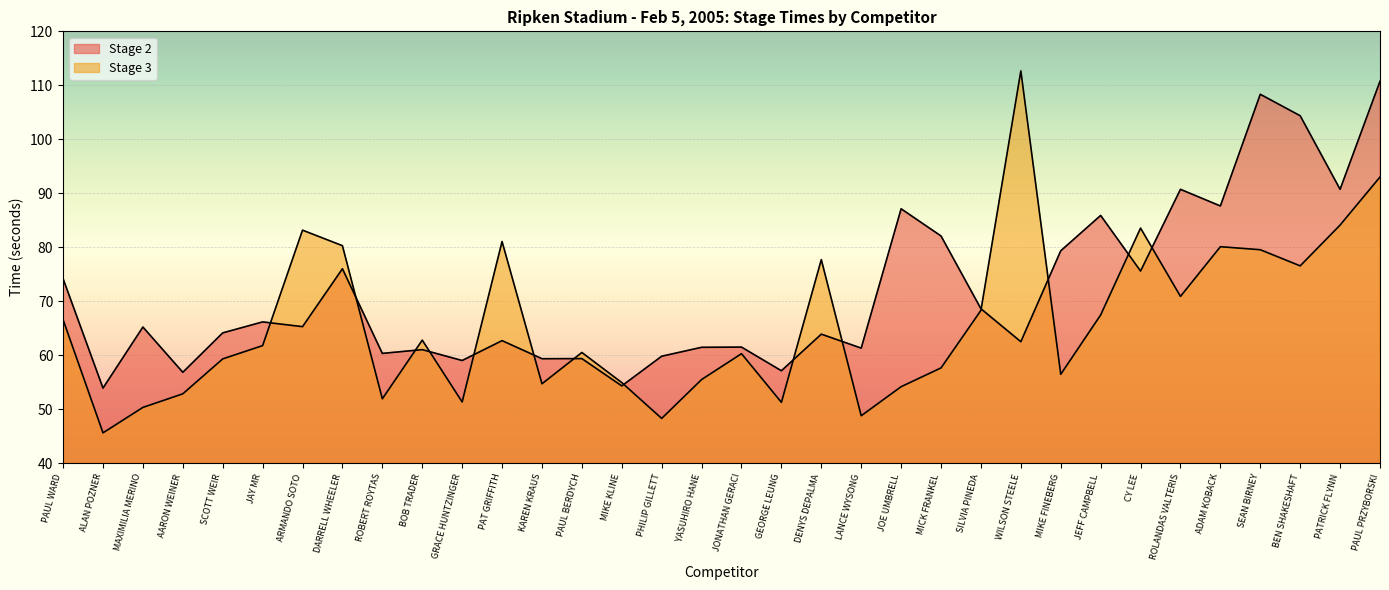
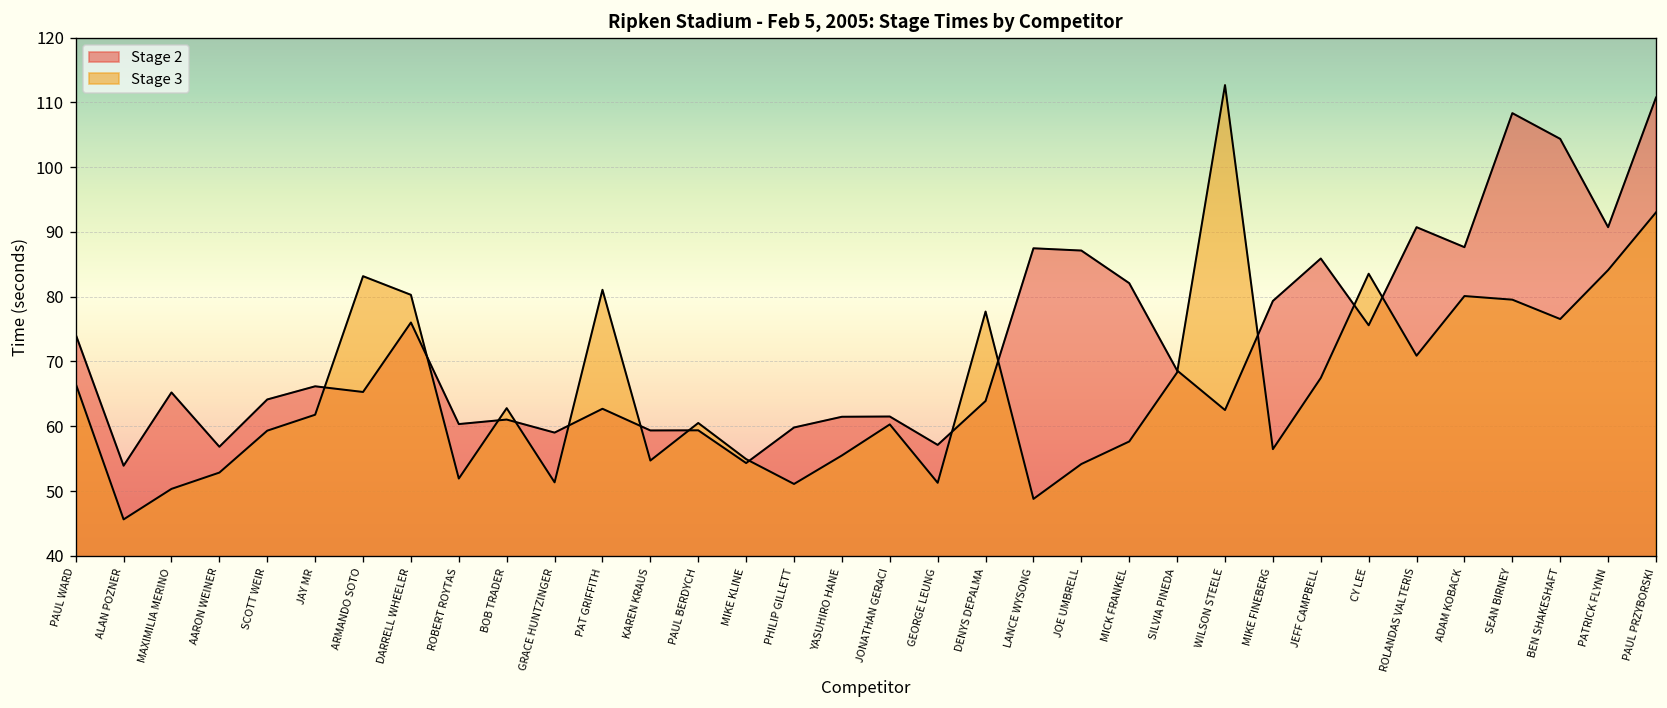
  {
    "Stage 2": {
      "PAUL WARD": 74,
      "ALAN POZNER": 54,
      "MAXIMILIA MERINO": 65,
      "AARON WEINER": 57,
      "SCOTT WEIR": 64,
      "JAY MR": 66,
      "ARMANDO SOTO": 65,
      "DARRELL WHEELER": 76,
      "ROBERT ROYTAS": 60,
      "BOB TRADER": 61,
      "GRACE HUNTZINGER": 59,
      "PAT GRIFFITH": 63,
      "KAREN KRAUS": 59,
      "PAUL BERDYCH": 59,
      "MIKE KLINE": 54,
      "PHILIP GILLETT": 60,
      "YASUHIRO HANE": 61,
      "JONATHAN GERACI": 62,
      "GEORGE LEUNG": 57,
      "DENYS DEPALMA": 64,
-     "LANCE WYSONG": 61,
+     "LANCE WYSONG": 87,
      "JOE UMBRELL": 87,
      "MICK FRANKEL": 82,
      "WILSON STEELE": 63,
      "MIKE FINEBERG": 79,
      "JEFF CAMPBELL": 86,
      "CY LEE": 76,
      "ROLANDAS VALTERIS": 91,
      "ADAM KOBACK": 88,
      "SEAN BIRNEY": 108,
      "BEN SHAKESHAFT": 104,
      "PATRICK FLYNN": 91,
      "PAUL PRZYBORSKI": 111
    },
    "Stage 3": {
      "PAUL WARD": 67,
      "ALAN POZNER": 46,
      "MAXIMILIA MERINO": 50,
      "AARON WEINER": 53,
      "SCOTT WEIR": 59,
      "JAY MR": 62,
      "ARMANDO SOTO": 83,
      "DARRELL WHEELER": 80,
      "ROBERT ROYTAS": 52,
      "BOB TRADER": 63,
      "GRACE HUNTZINGER": 51,
      "PAT GRIFFITH": 81,
      "KAREN KRAUS": 55,
      "PAUL BERDYCH": 61,
      "MIKE KLINE": 55,
-     "PHILIP GILLETT": 48,
+     "PHILIP GILLETT": 51,
      "YASUHIRO HANE": 55,
      "JONATHAN GERACI": 60,
      "GEORGE LEUNG": 51,
      "DENYS DEPALMA": 78,
      "LANCE WYSONG": 49,
      "JOE UMBRELL": 54,
      "MICK FRANKEL": 58,
      "WILSON STEELE": 113,
      "MIKE FINEBERG": 56,
      "JEFF CAMPBELL": 67,
      "CY LEE": 84,
      "ROLANDAS VALTERIS": 71,
      "ADAM KOBACK": 80,
      "SEAN BIRNEY": 80,
      "BEN SHAKESHAFT": 77,
      "PATRICK FLYNN": 84,
      "PAUL PRZYBORSKI": 93
    }
  }
